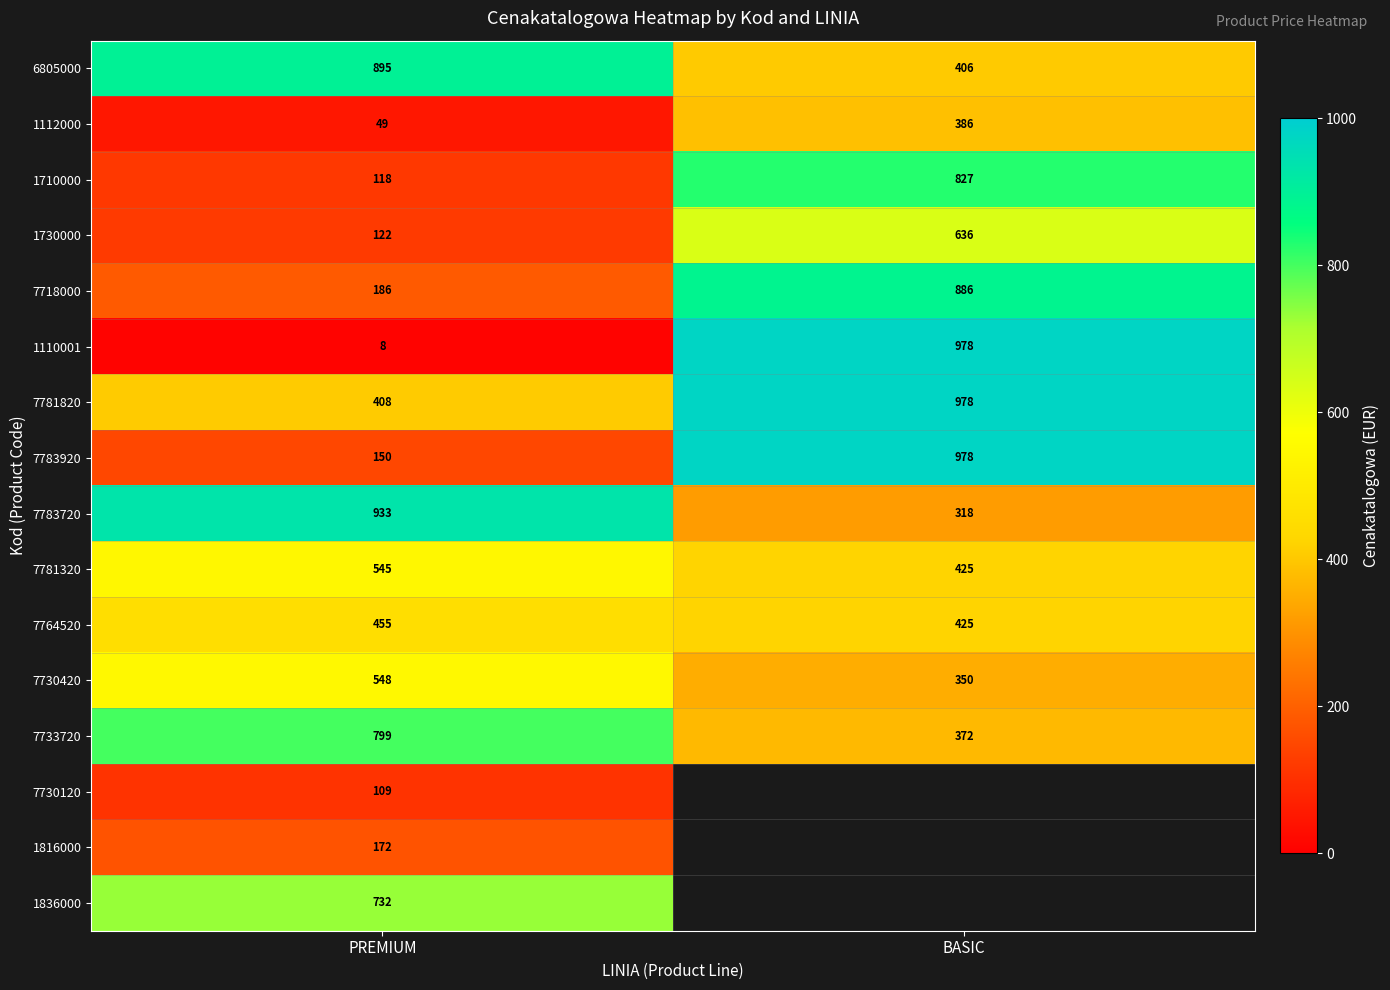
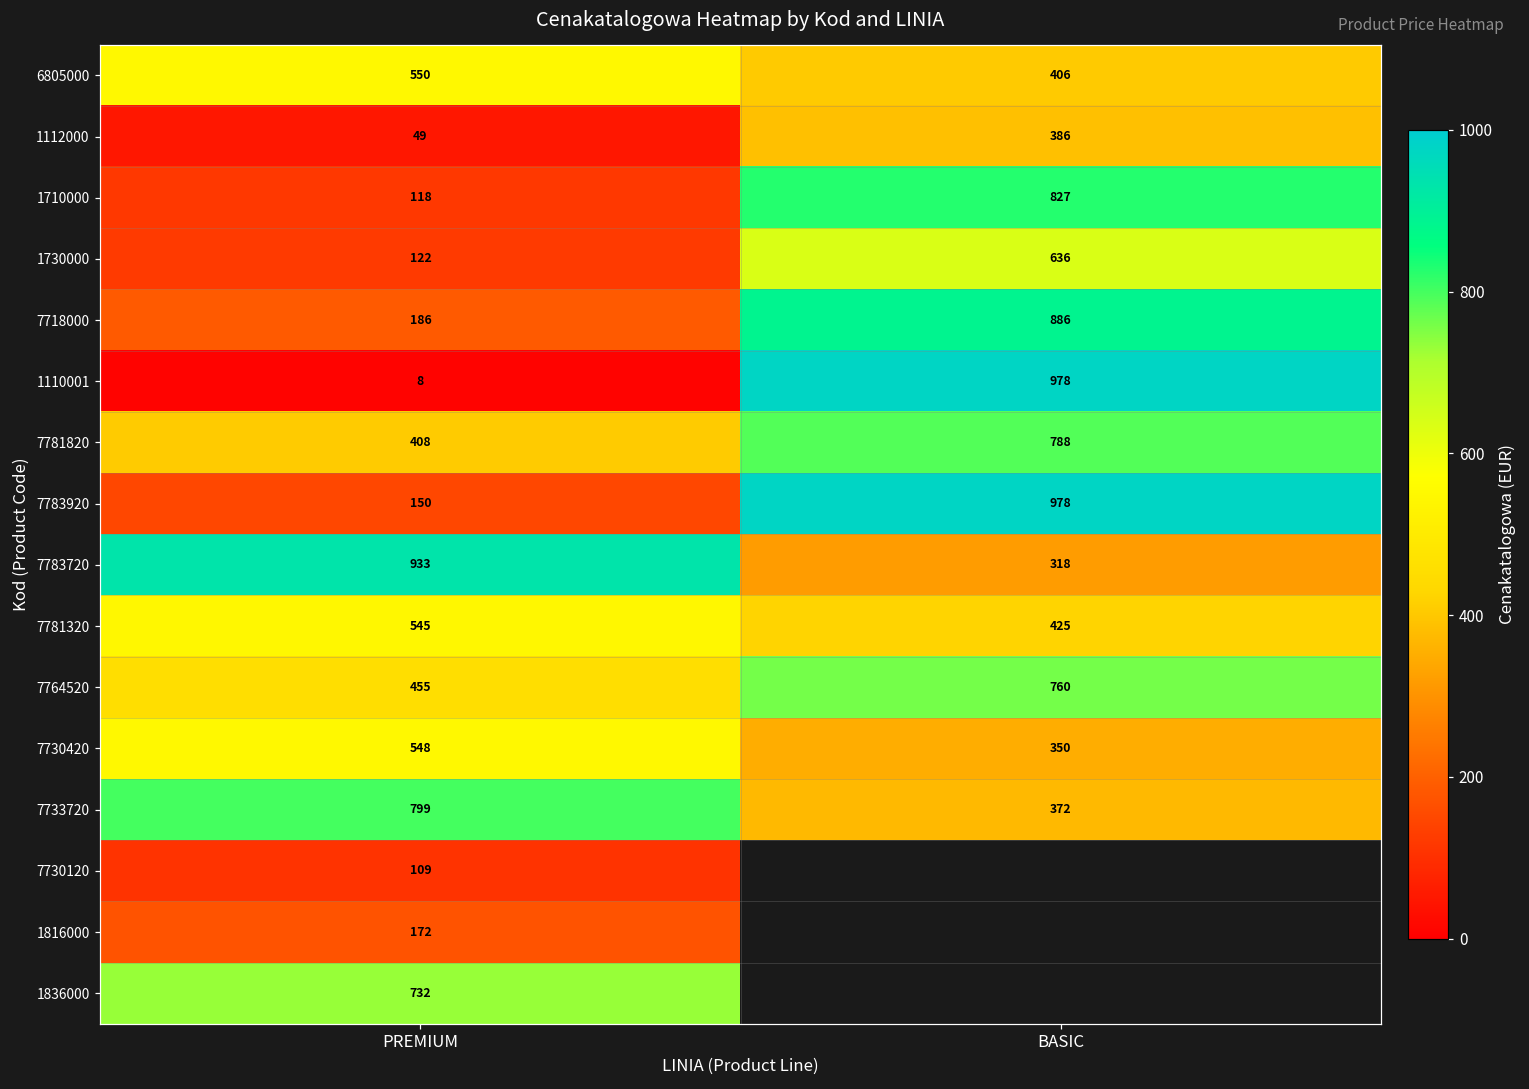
  {
    "6805000": {
-     "PREMIUM": 895,
+     "PREMIUM": 550,
      "BASIC": 406
    },
    "1112000": {
      "PREMIUM": 49,
      "BASIC": 386
    },
    "1710000": {
      "PREMIUM": 118,
      "BASIC": 827
    },
    "1730000": {
      "PREMIUM": 122,
      "BASIC": 636
    },
    "7718000": {
      "PREMIUM": 186,
      "BASIC": 886
    },
    "1110001": {
      "PREMIUM": 8,
      "BASIC": 978
    },
    "7781820": {
      "PREMIUM": 408,
-     "BASIC": 978
+     "BASIC": 788
    },
    "7783920": {
      "PREMIUM": 150,
      "BASIC": 978
    },
    "7783720": {
      "PREMIUM": 933,
      "BASIC": 318
    },
    "7781320": {
      "PREMIUM": 545,
      "BASIC": 425
    },
    "7764520": {
      "PREMIUM": 455,
-     "BASIC": 425
+     "BASIC": 760
    },
    "7730420": {
      "PREMIUM": 548,
      "BASIC": 350
    },
    "7733720": {
      "PREMIUM": 799,
      "BASIC": 372
    },
    "7730120": {
      "PREMIUM": 109
    },
    "1816000": {
      "PREMIUM": 172
    },
    "1836000": {
      "PREMIUM": 732
    }
  }
